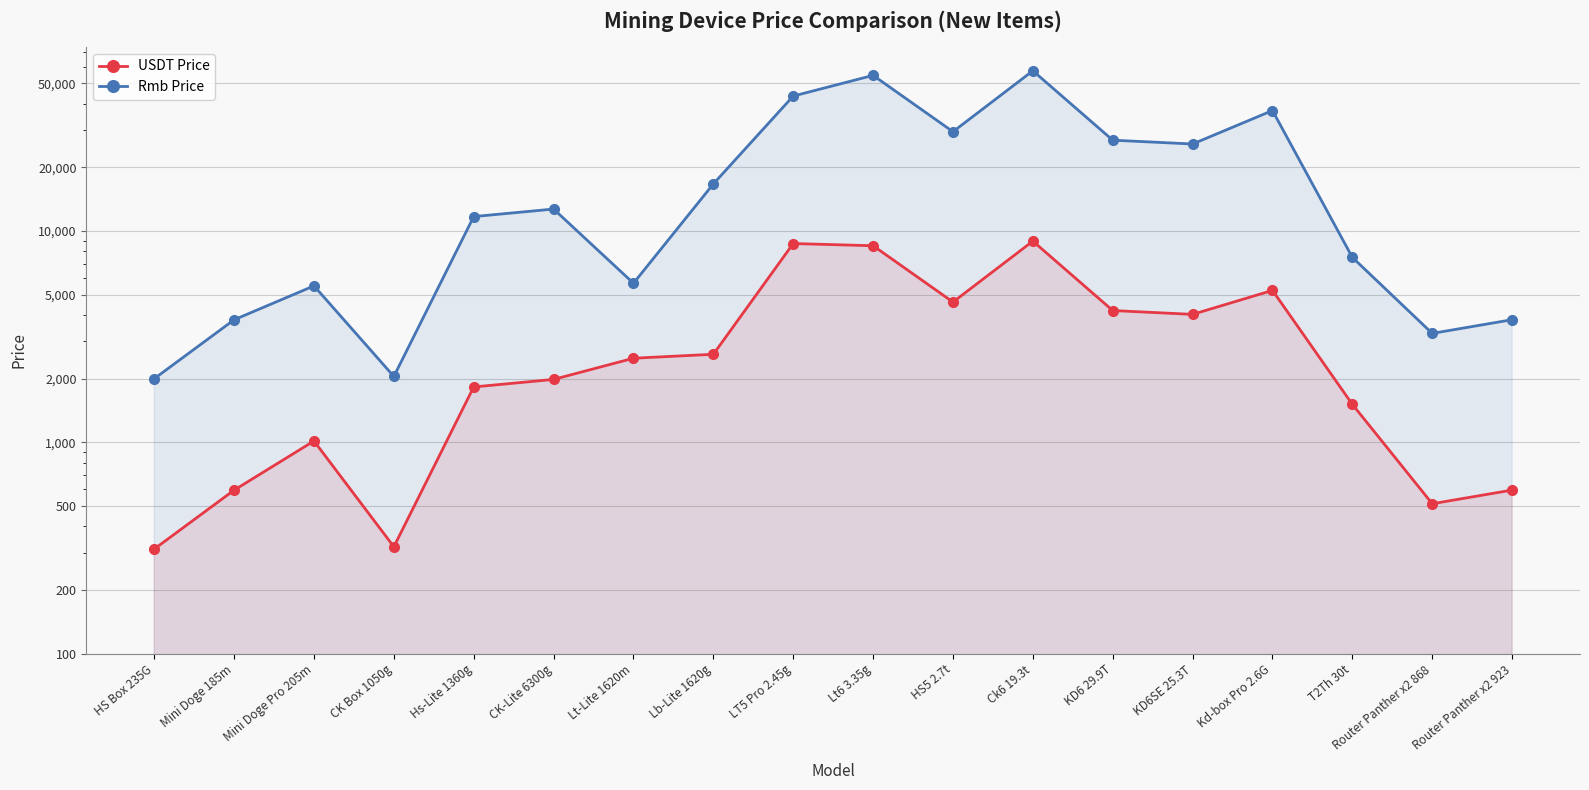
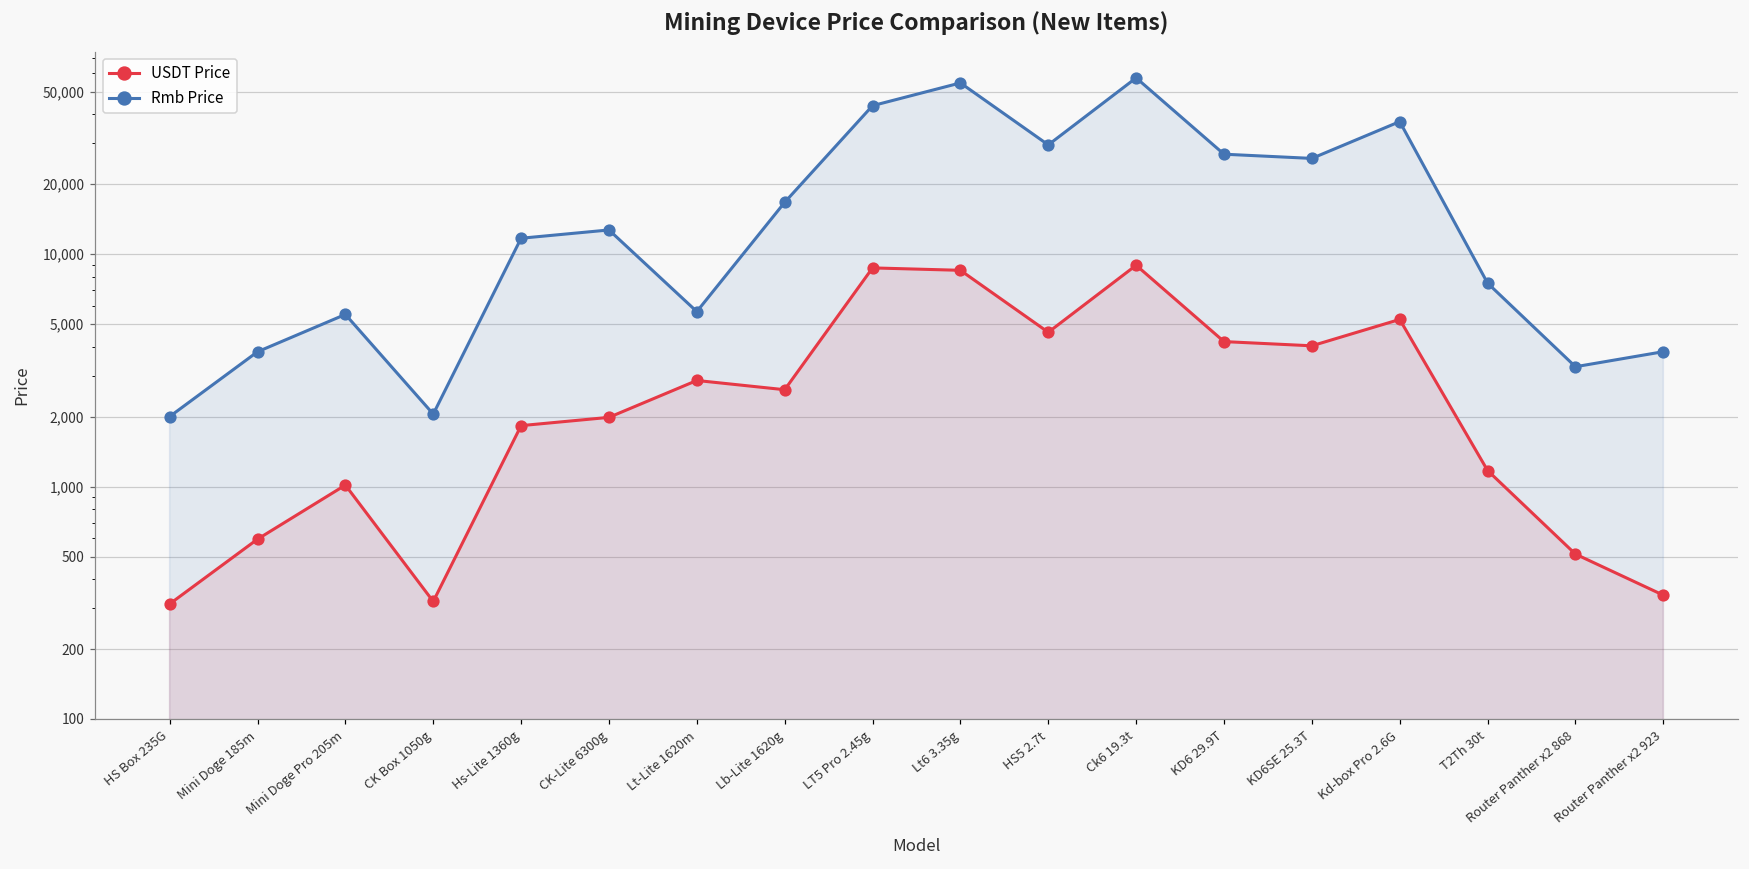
  {
    "USDT Price": {
      "HS Box 235G": "310",
      "Mini Doge 185m": "590",
      "Mini Doge Pro 205m": "1,000",
      "CK Box 1050g": "320",
      "Hs-Lite 1360g": "1,800",
      "CK-Lite 6300g": "2,000",
-     "Lt-Lite 1620m": "2,500",
+     "Lt-Lite 1620m": "2,900",
      "Lb-Lite 1620g": "2,600",
      "LT5 Pro 2.45g": "8,700",
      "Lt6 3.35g": "8,500",
      "HS5 2.7t": "4,600",
      "Ck6 19.3t": "9,000",
      "KD6 29.9T": "4,200",
      "KD6SE 25.3T": "4,000",
      "Kd-box Pro 2.6G": "5,200",
-     "T2Th 30t": "1,500",
+     "T2Th 30t": "1,200",
      "Router Panther x2 868": "510",
-     "Router Panther x2 923": "590"
+     "Router Panther x2 923": "340"
    },
    "Rmb Price": {
      "HS Box 235G": "2,000",
      "Mini Doge 185m": "3,800",
      "Mini Doge Pro 205m": "5,500",
      "CK Box 1050g": "2,100",
      "Hs-Lite 1360g": "12,000",
      "CK-Lite 6300g": "13,000",
      "Lt-Lite 1620m": "5,700",
      "Lb-Lite 1620g": "17,000",
      "LT5 Pro 2.45g": "44,000",
      "Lt6 3.35g": "55,000",
      "HS5 2.7t": "30,000",
      "Ck6 19.3t": "57,000",
      "KD6 29.9T": "27,000",
      "KD6SE 25.3T": "26,000",
      "Kd-box Pro 2.6G": "37,000",
      "T2Th 30t": "7,500",
      "Router Panther x2 868": "3,300",
      "Router Panther x2 923": "3,800"
    }
  }
